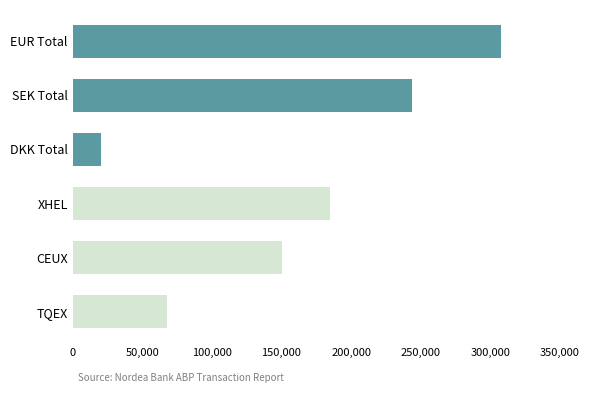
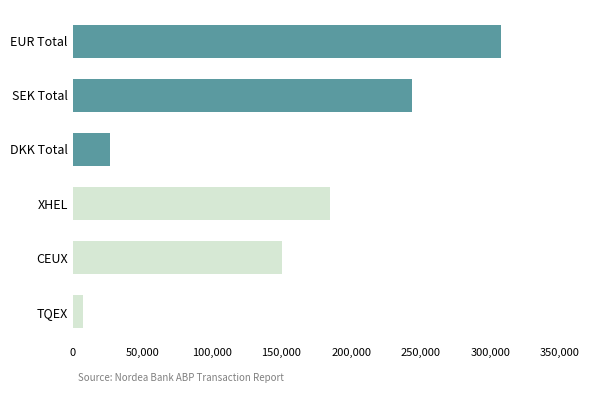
  {
    "EUR Total": "308,000",
    "SEK Total": "244,000",
-   "DKK Total": "20,000",
+   "DKK Total": "27,000",
    "XHEL": "185,000",
    "CEUX": "151,000",
-   "TQEX": "68,000"
+   "TQEX": "8,000"
  }
